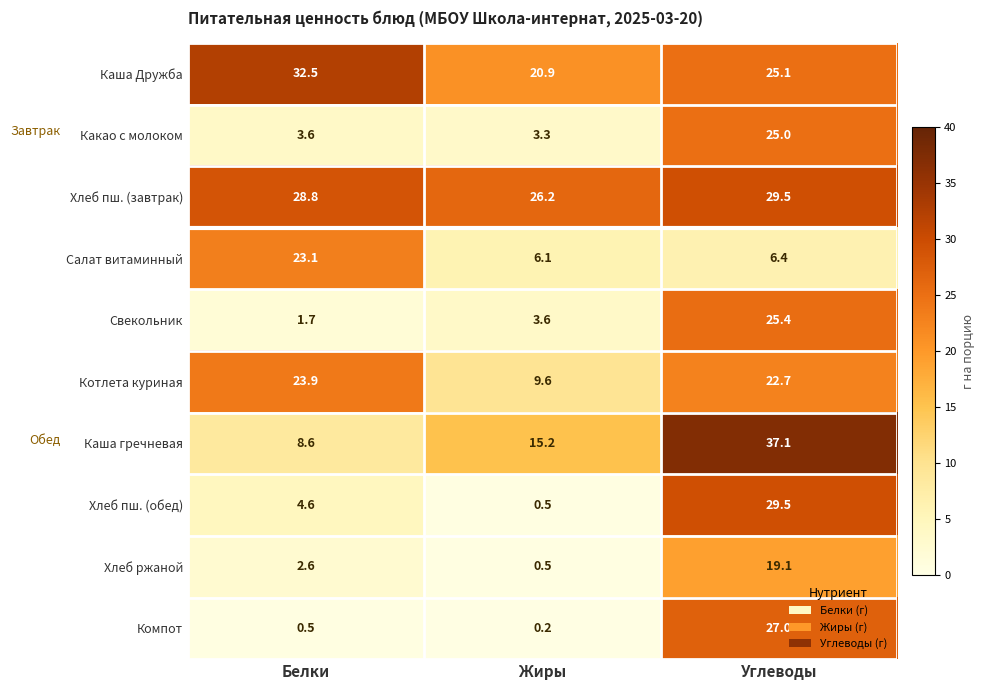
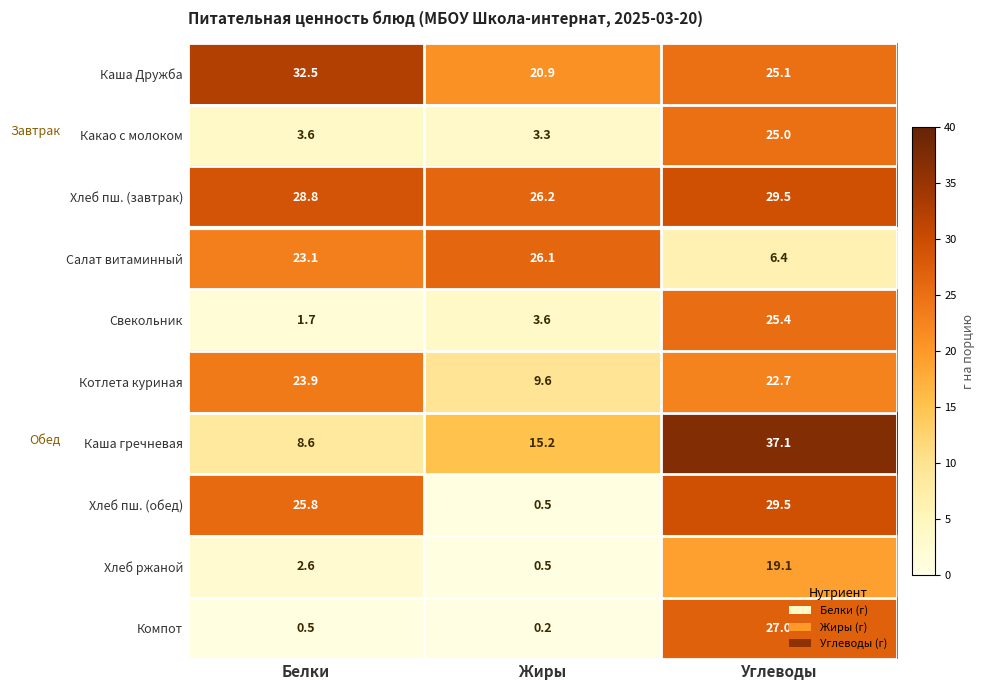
  {
    "Каша Дружба": {
      "Белки": 32.5,
      "Жиры": 20.9,
      "Углеводы": 25.1
    },
    "Какао с молоком": {
      "Белки": 3.6,
      "Жиры": 3.3,
      "Углеводы": 25.0
    },
    "Хлеб пш. (завтрак)": {
      "Белки": 28.8,
      "Жиры": 26.2,
      "Углеводы": 29.5
    },
    "Салат витаминный": {
      "Белки": 23.1,
-     "Жиры": 6.1,
+     "Жиры": 26.1,
      "Углеводы": 6.4
    },
    "Свекольник": {
      "Белки": 1.7,
      "Жиры": 3.6,
      "Углеводы": 25.4
    },
    "Котлета куриная": {
      "Белки": 23.9,
      "Жиры": 9.6,
      "Углеводы": 22.7
    },
    "Каша гречневая": {
      "Белки": 8.6,
      "Жиры": 15.2,
      "Углеводы": 37.1
    },
    "Хлеб пш. (обед)": {
-     "Белки": 4.6,
+     "Белки": 25.8,
      "Жиры": 0.5,
      "Углеводы": 29.5
    },
    "Хлеб ржаной": {
      "Белки": 2.6,
      "Жиры": 0.5,
      "Углеводы": 19.1
    },
    "Компот": {
      "Белки": 0.5,
      "Жиры": 0.2,
      "Углеводы": 27.0
    }
  }
